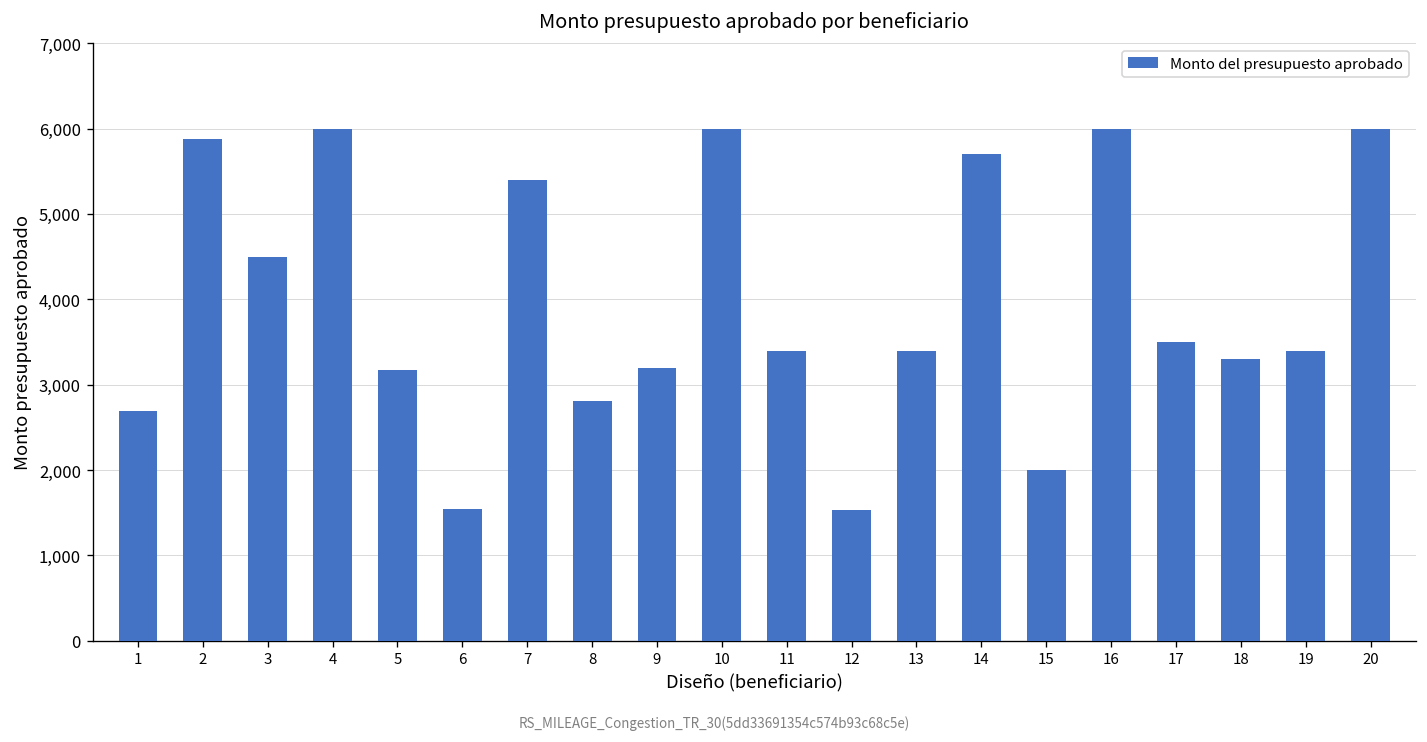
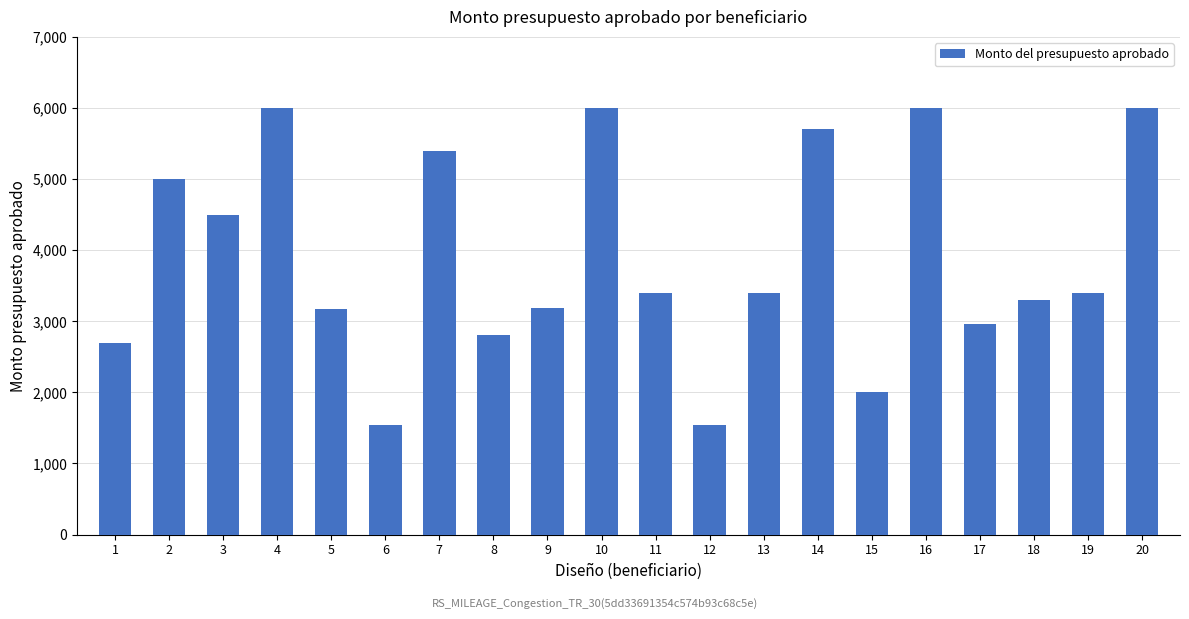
  {
    "1": "2,700",
-   "2": "5,900",
+   "2": "5,000",
    "3": "4,500",
    "4": "6,000",
    "5": "3,200",
    "6": "1,500",
    "7": "5,400",
    "8": "2,800",
    "9": "3,200",
    "10": "6,000",
    "11": "3,400",
    "12": "1,500",
    "13": "3,400",
    "14": "5,700",
    "15": "2,000",
    "16": "6,000",
-   "17": "3,500",
+   "17": "3,000",
    "18": "3,300",
    "19": "3,400",
    "20": "6,000"
  }
